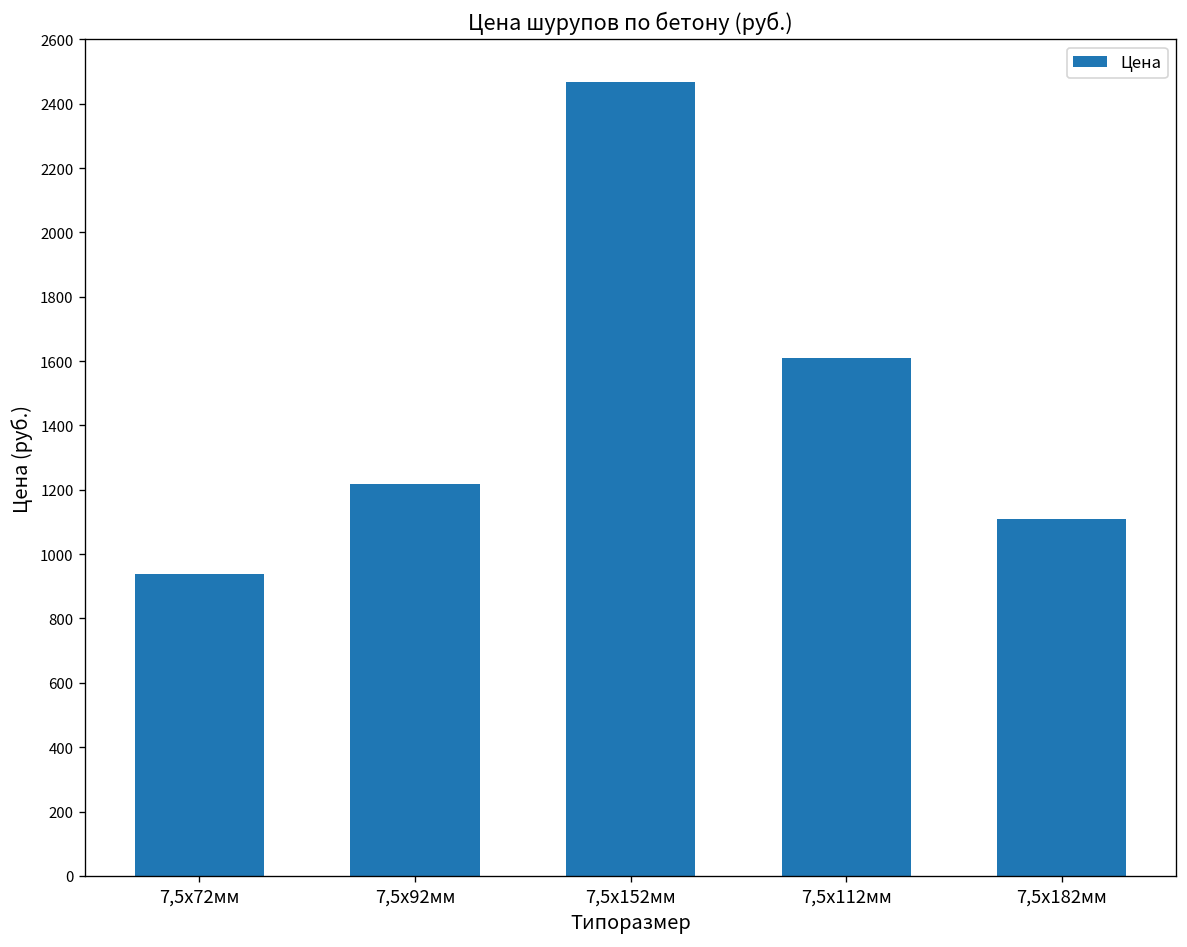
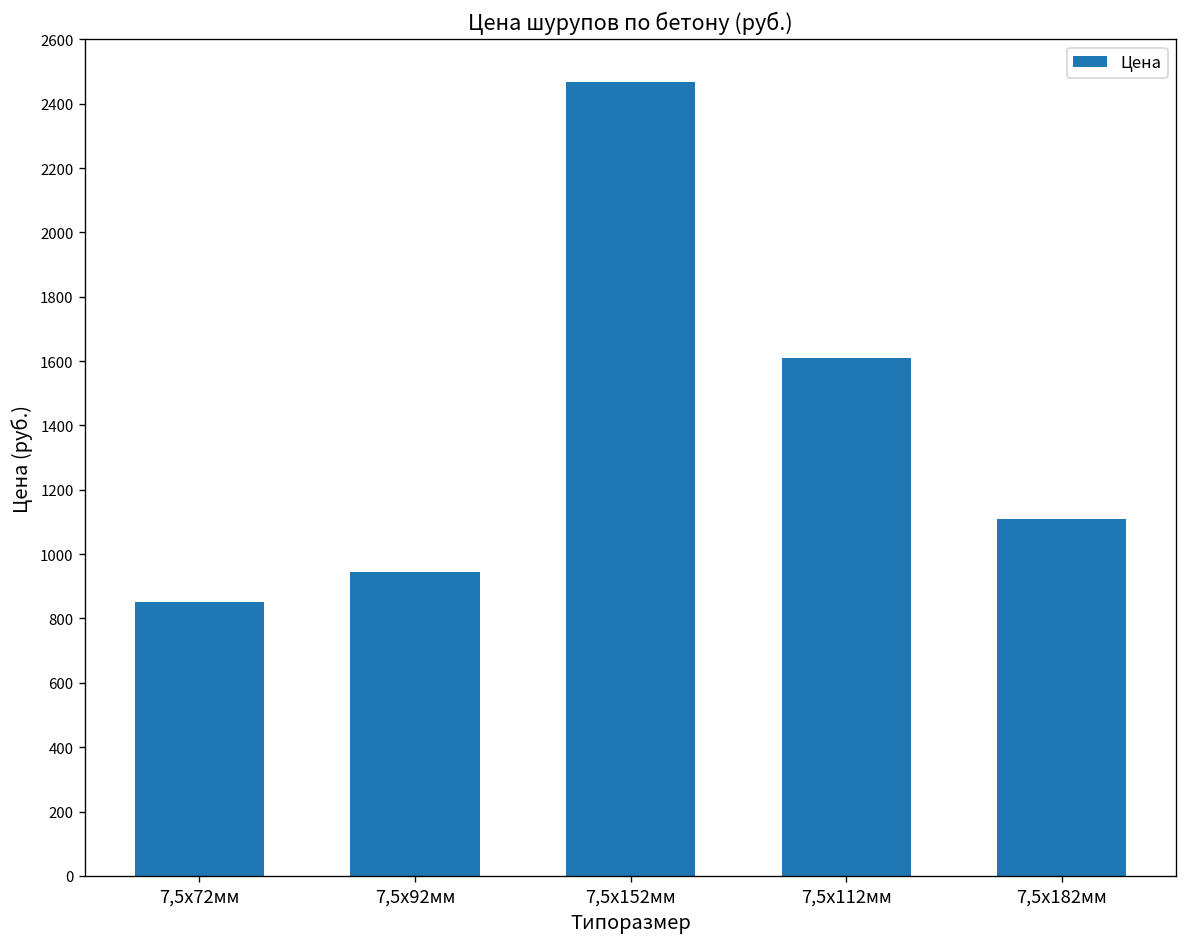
  {
-   "7,5х72мм": 940,
-   "7,5х92мм": 1220,
+   "7,5х72мм": 850,
+   "7,5х92мм": 940,
    "7,5х152мм": 2470,
    "7,5х112мм": 1610,
    "7,5х182мм": 1110
  }
